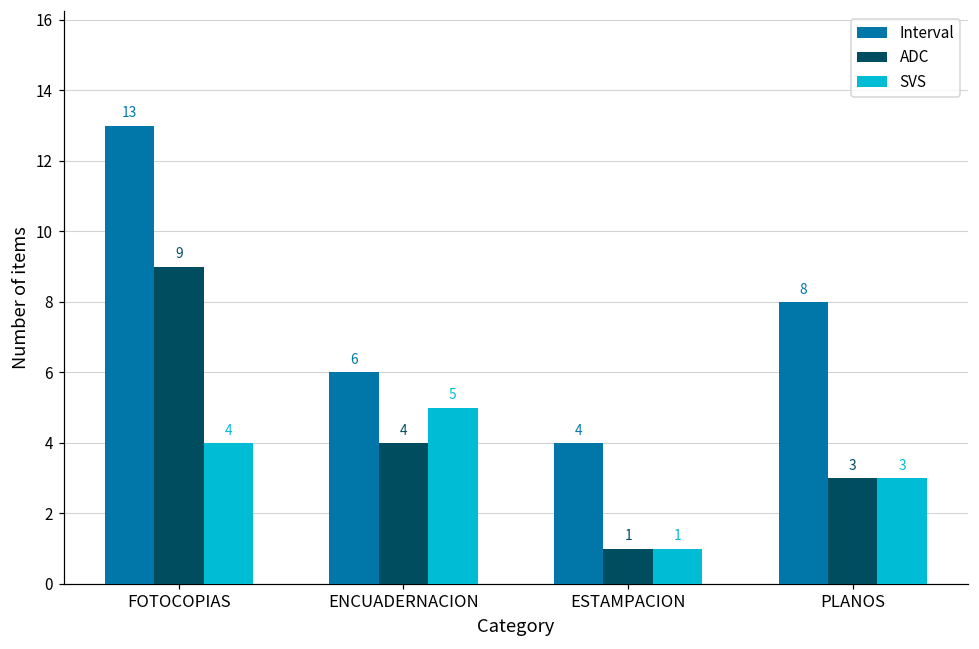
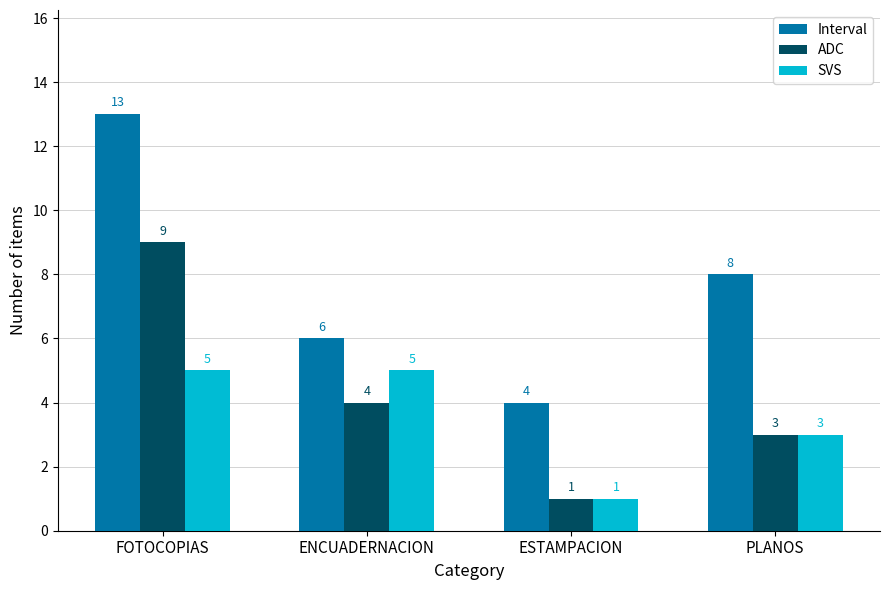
  {
    "Interval": {
      "FOTOCOPIAS": 13,
      "ENCUADERNACION": 6,
      "ESTAMPACION": 4,
      "PLANOS": 8
    },
    "ADC": {
      "FOTOCOPIAS": 9,
      "ENCUADERNACION": 4,
      "ESTAMPACION": 1,
      "PLANOS": 3
    },
    "SVS": {
-     "FOTOCOPIAS": 4,
+     "FOTOCOPIAS": 5,
      "ENCUADERNACION": 5,
      "ESTAMPACION": 1,
      "PLANOS": 3
    }
  }
